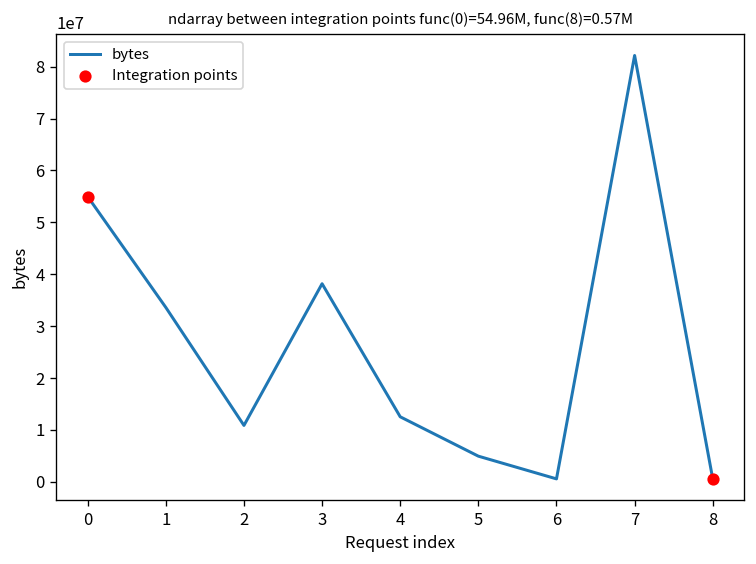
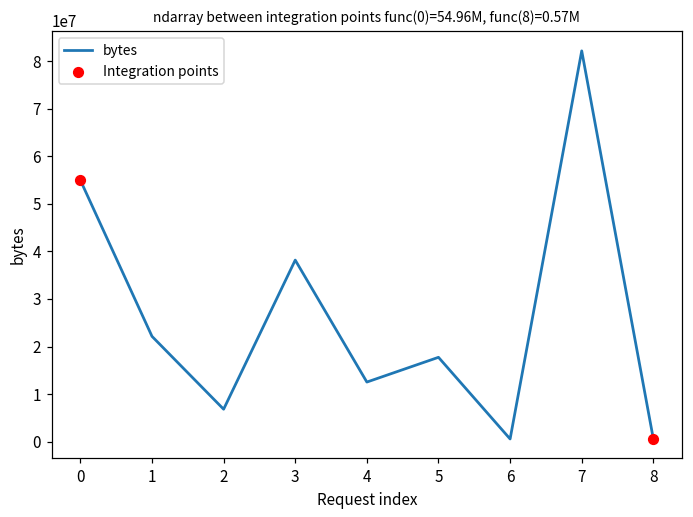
  {
    "bytes": {
-     "1": 34000000,
-     "2": 11000000,
+     "1": 22000000,
+     "2": 7000000,
      "3": 38000000,
      "4": 13000000,
-     "5": 5000000,
+     "5": 18000000,
      "6": 1000000,
      "7": 82000000
    }
  }
